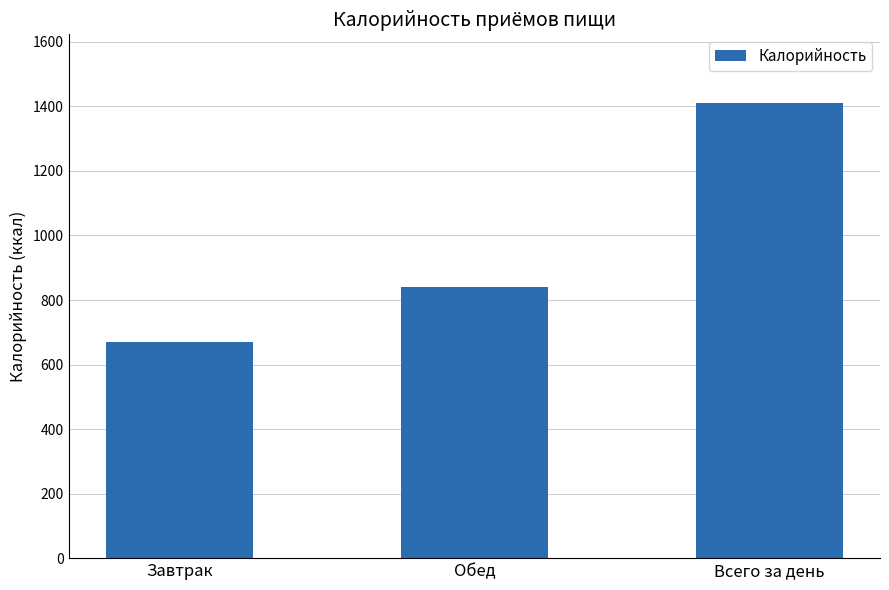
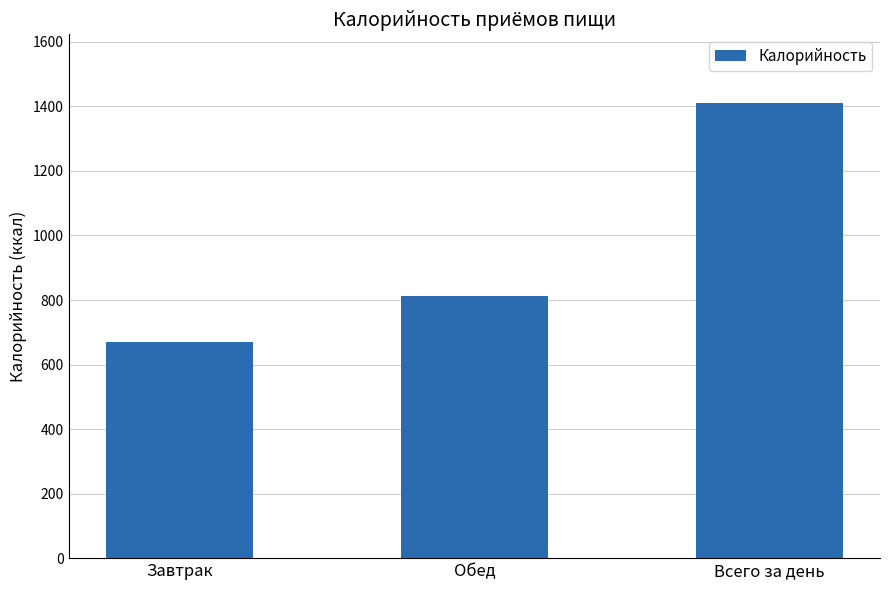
  {
    "Завтрак": 670,
-   "Обед": 840,
+   "Обед": 810,
    "Всего за день": 1410
  }
